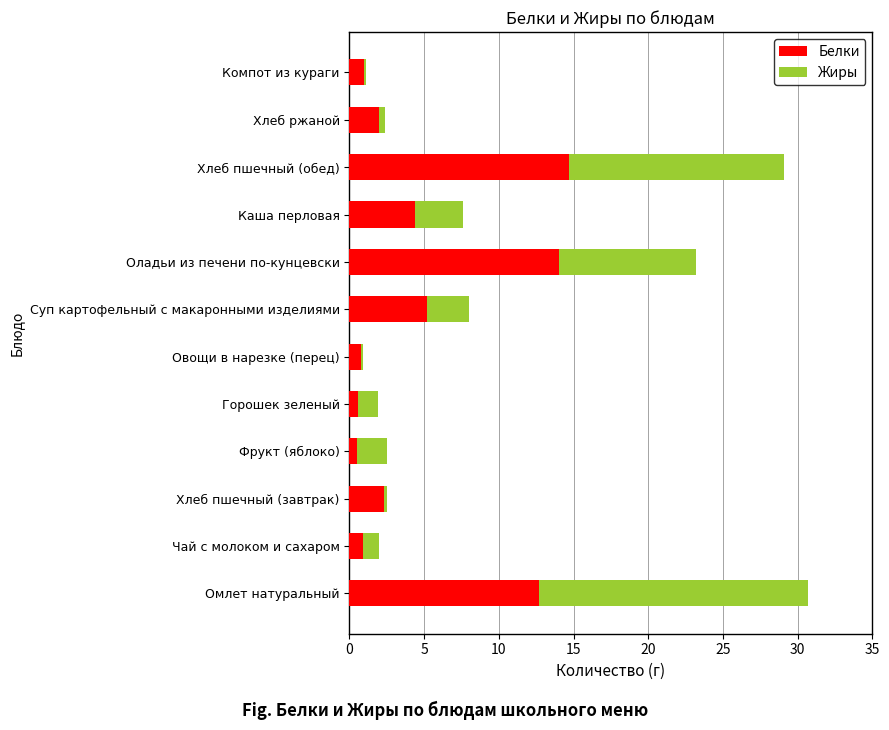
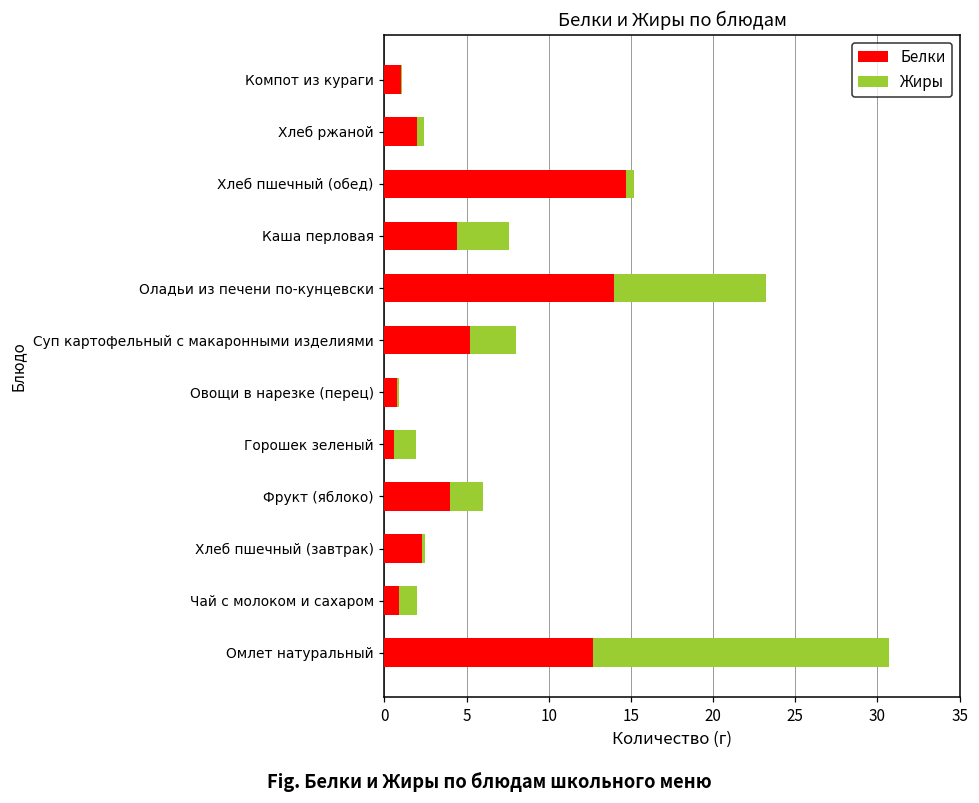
  {
    "Белки": {
      "Компот из кураги": 1.0,
      "Хлеб ржаной": 2.0,
      "Хлеб пшечный (обед)": 14.7,
      "Каша перловая": 4.4,
      "Оладьи из печени по-кунцевски": 14.0,
      "Суп картофельный с макаронными изделиями": 5.2,
      "Овощи в нарезке (перец)": 0.8,
      "Горошек зеленый": 0.6,
-     "Фрукт (яблоко)": 0.5,
+     "Фрукт (яблоко)": 4.0,
      "Хлеб пшечный (завтрак)": 2.3,
      "Чай с молоком и сахаром": 0.9,
      "Омлет натуральный": 12.7
    },
    "Жиры": {
      "Хлеб ржаной": 0.4,
-     "Хлеб пшечный (обед)": 14.4,
+     "Хлеб пшечный (обед)": 0.5,
      "Каша перловая": 3.2,
      "Оладьи из печени по-кунцевски": 9.2,
      "Суп картофельный с макаронными изделиями": 2.8,
      "Горошек зеленый": 1.3,
      "Фрукт (яблоко)": 2.0,
      "Хлеб пшечный (завтрак)": 0.2,
      "Чай с молоком и сахаром": 1.1,
      "Омлет натуральный": 18.0
    }
  }
